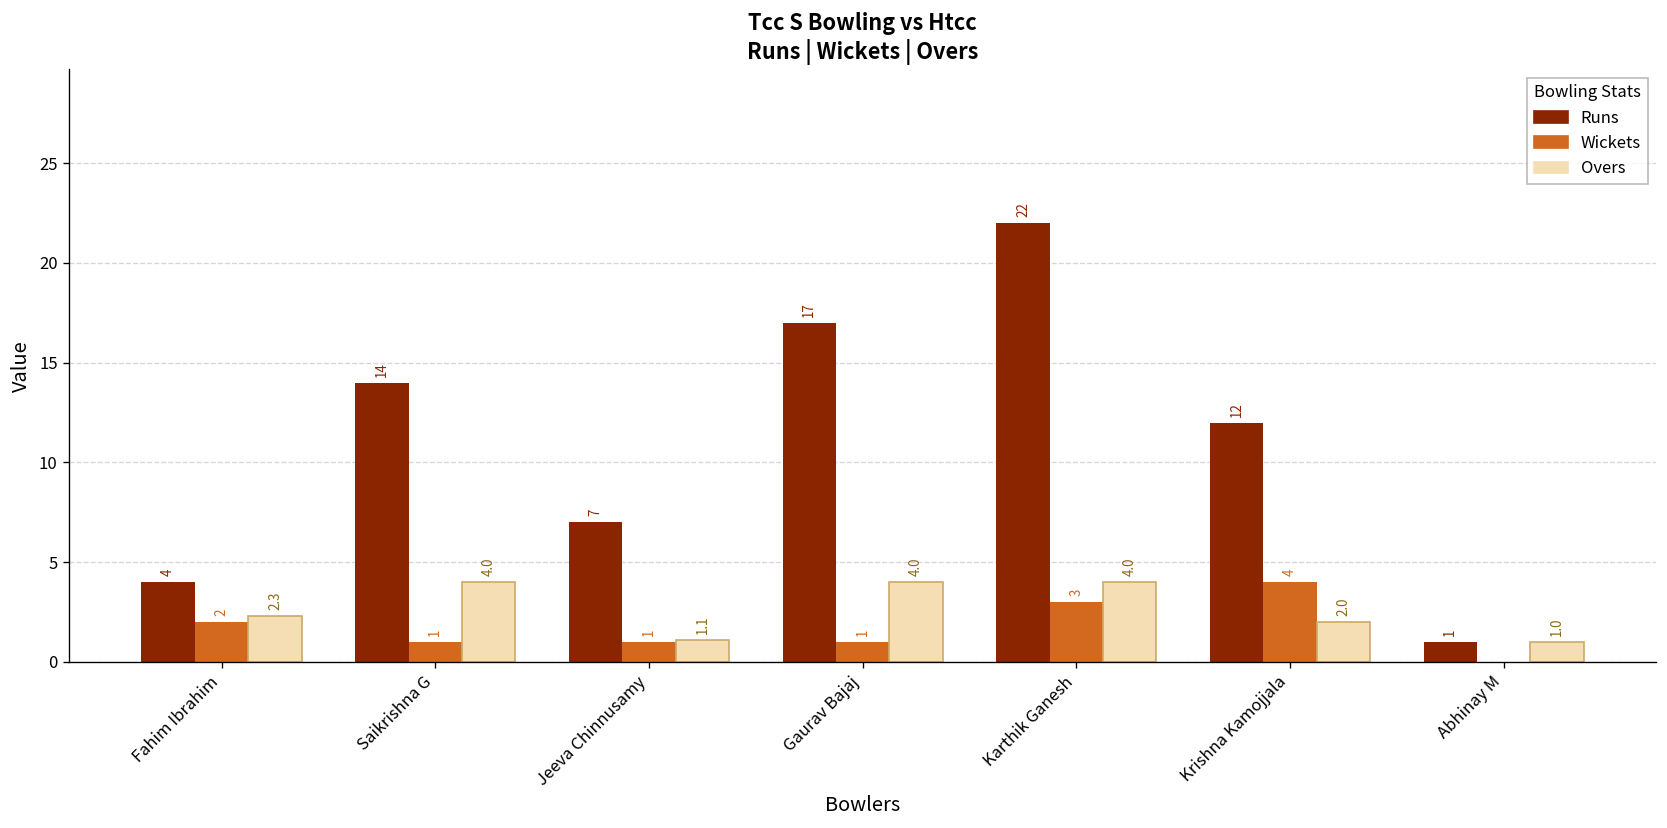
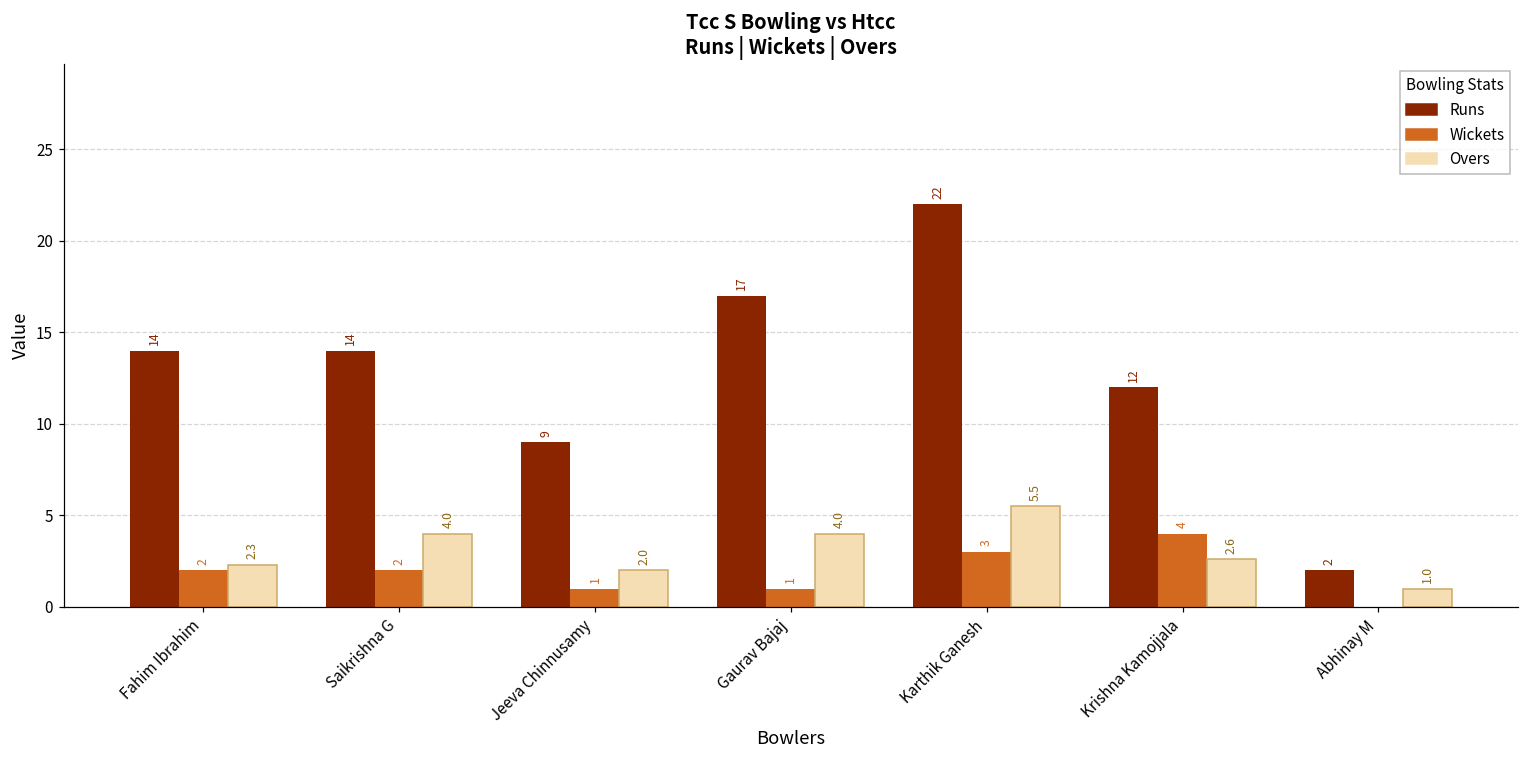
  {
    "Runs": {
-     "Fahim Ibrahim": 4,
+     "Fahim Ibrahim": 14,
      "Saikrishna G": 14,
-     "Jeeva Chinnusamy": 7,
+     "Jeeva Chinnusamy": 9,
      "Gaurav Bajaj": 17,
      "Karthik Ganesh": 22,
      "Krishna Kamojjala": 12,
-     "Abhinay M": 1
+     "Abhinay M": 2
    },
    "Wickets": {
      "Fahim Ibrahim": 2,
-     "Saikrishna G": 1,
+     "Saikrishna G": 2,
      "Jeeva Chinnusamy": 1,
      "Gaurav Bajaj": 1,
      "Karthik Ganesh": 3,
      "Krishna Kamojjala": 4
    },
    "Overs": {
      "Fahim Ibrahim": 2.3,
      "Saikrishna G": 4.0,
-     "Jeeva Chinnusamy": 1.1,
+     "Jeeva Chinnusamy": 2.0,
      "Gaurav Bajaj": 4.0,
-     "Karthik Ganesh": 4.0,
-     "Krishna Kamojjala": 2.0,
+     "Karthik Ganesh": 5.5,
+     "Krishna Kamojjala": 2.6,
      "Abhinay M": 1.0
    }
  }
